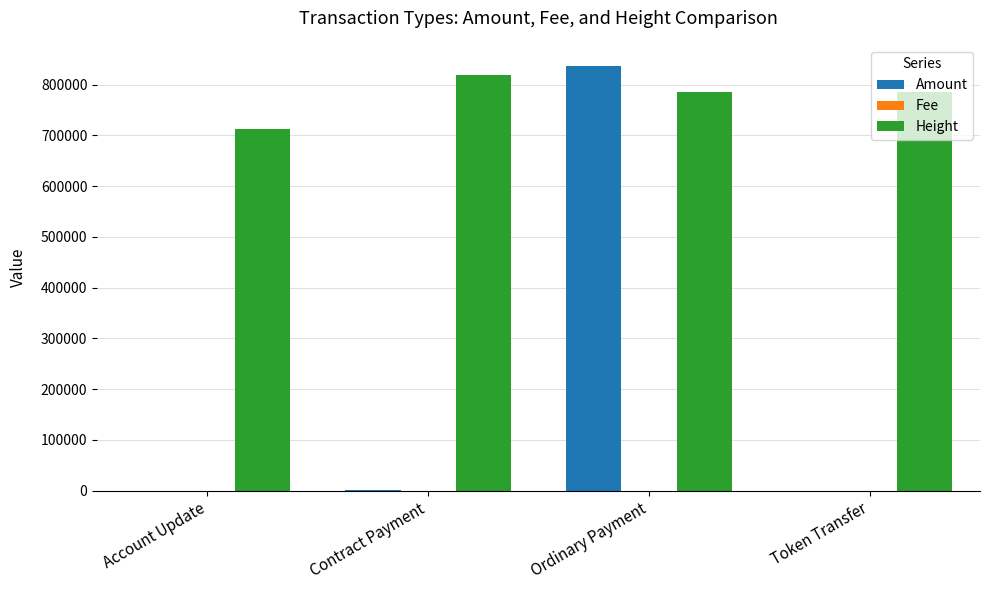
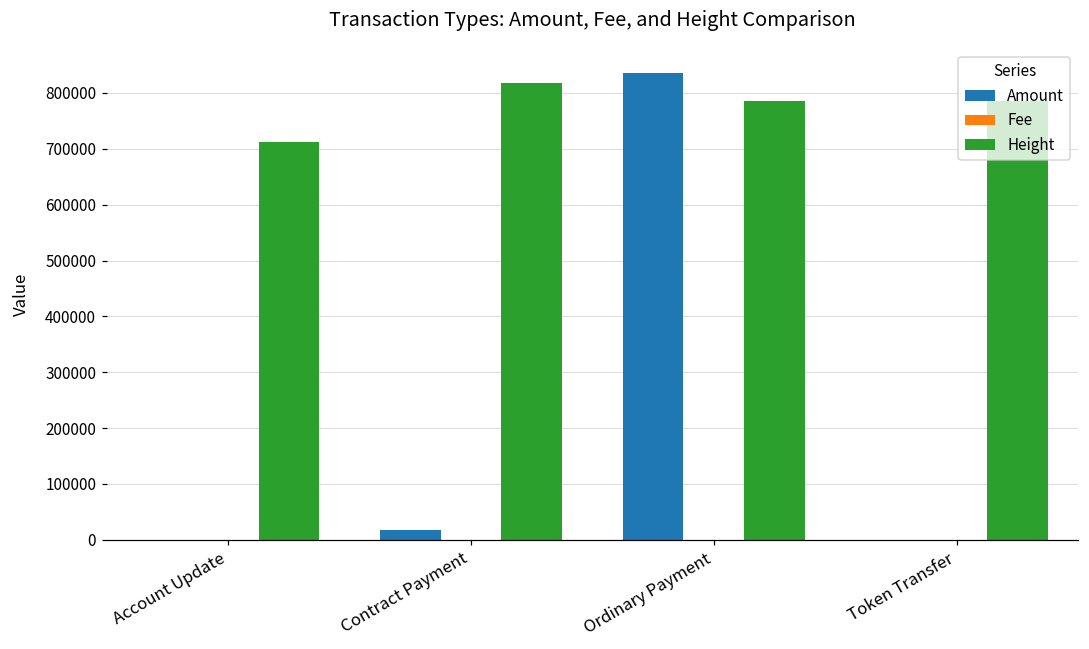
  {
    "Amount": {
      "Account Update": 0,
-     "Contract Payment": 0,
+     "Contract Payment": 20000,
      "Ordinary Payment": 840000,
      "Token Transfer": 0
    },
    "Fee": {
      "Contract Payment": 0
    },
    "Height": {
      "Account Update": 710000,
      "Contract Payment": 820000,
      "Ordinary Payment": 790000
    }
  }
